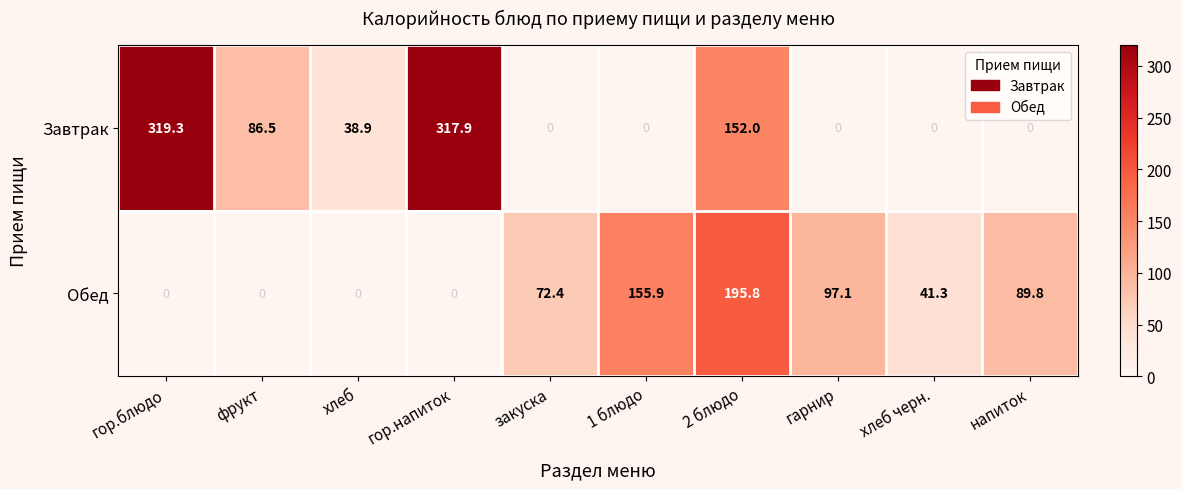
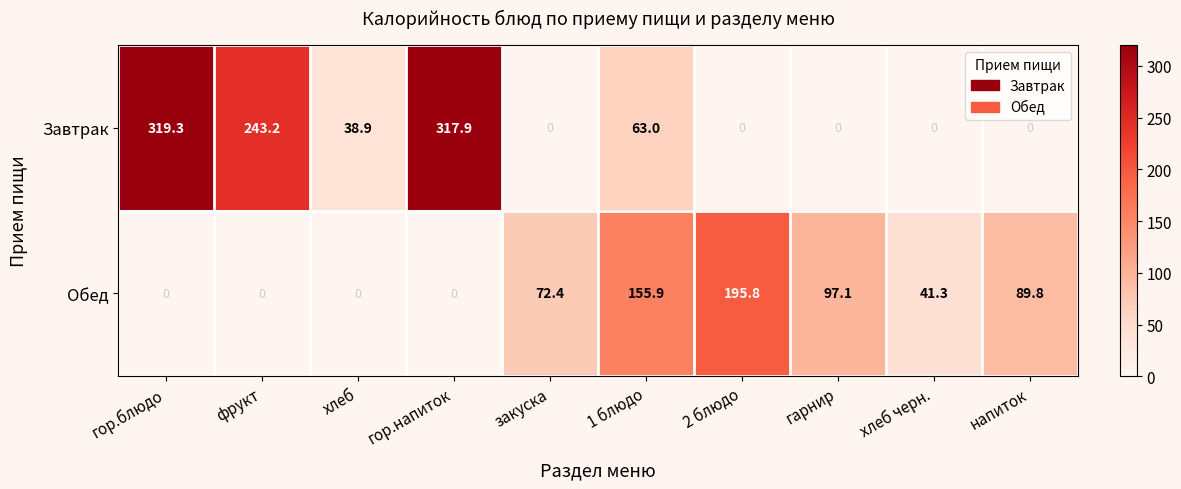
  {
    "Завтрак": {
      "гор.блюдо": 319.3,
-     "фрукт": 86.5,
+     "фрукт": 243.2,
      "хлеб": 38.9,
      "гор.напиток": 317.9,
      "закуска": 0,
-     "1 блюдо": 0,
-     "2 блюдо": 152.0,
+     "1 блюдо": 63.0,
+     "2 блюдо": 0,
      "гарнир": 0,
      "хлеб черн.": 0,
      "напиток": 0
    },
    "Обед": {
      "гор.блюдо": 0,
      "фрукт": 0,
      "хлеб": 0,
      "гор.напиток": 0,
      "закуска": 72.4,
      "1 блюдо": 155.9,
      "2 блюдо": 195.8,
      "гарнир": 97.1,
      "хлеб черн.": 41.3,
      "напиток": 89.8
    }
  }
